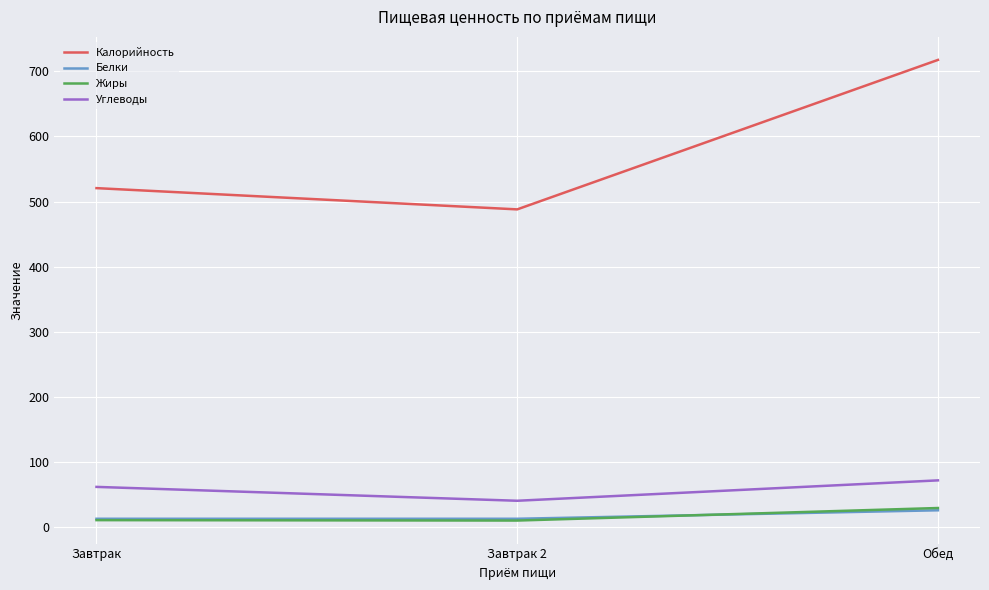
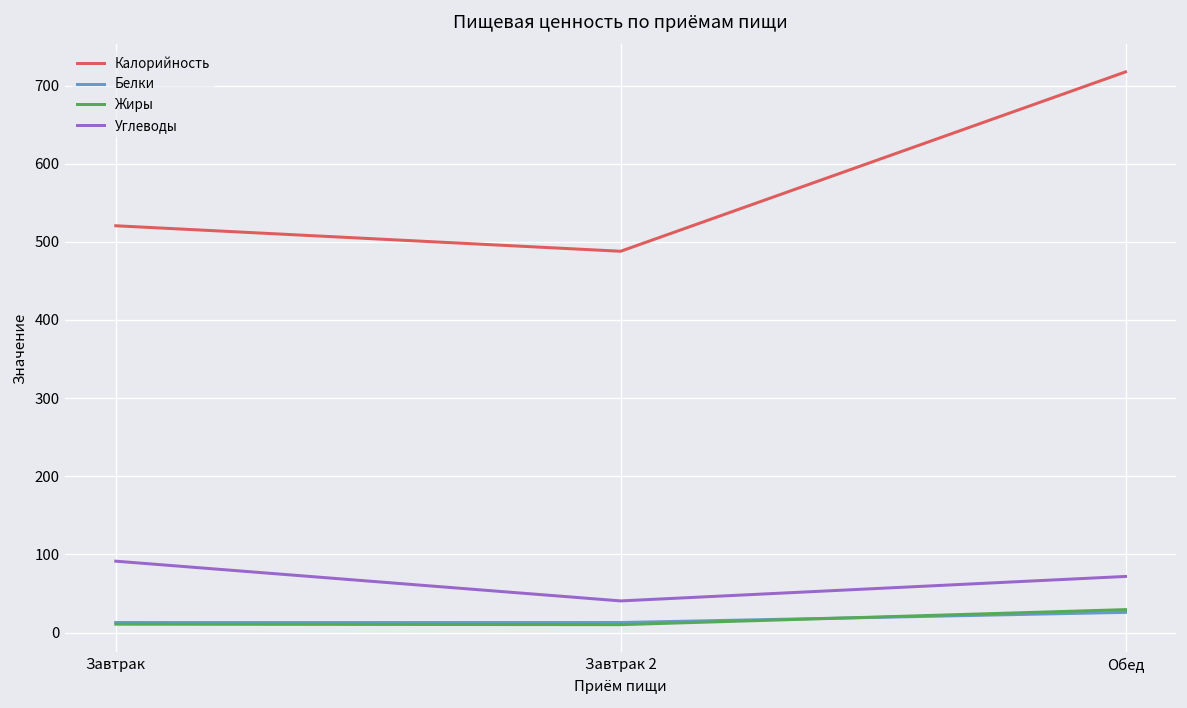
  {
    "Калорийность": {
      "Завтрак": 520,
      "Завтрак 2": 490,
      "Обед": 720
    },
    "Углеводы": {
-     "Завтрак": 60,
+     "Завтрак": 90,
      "Завтрак 2": 40,
      "Обед": 70
    }
  }
